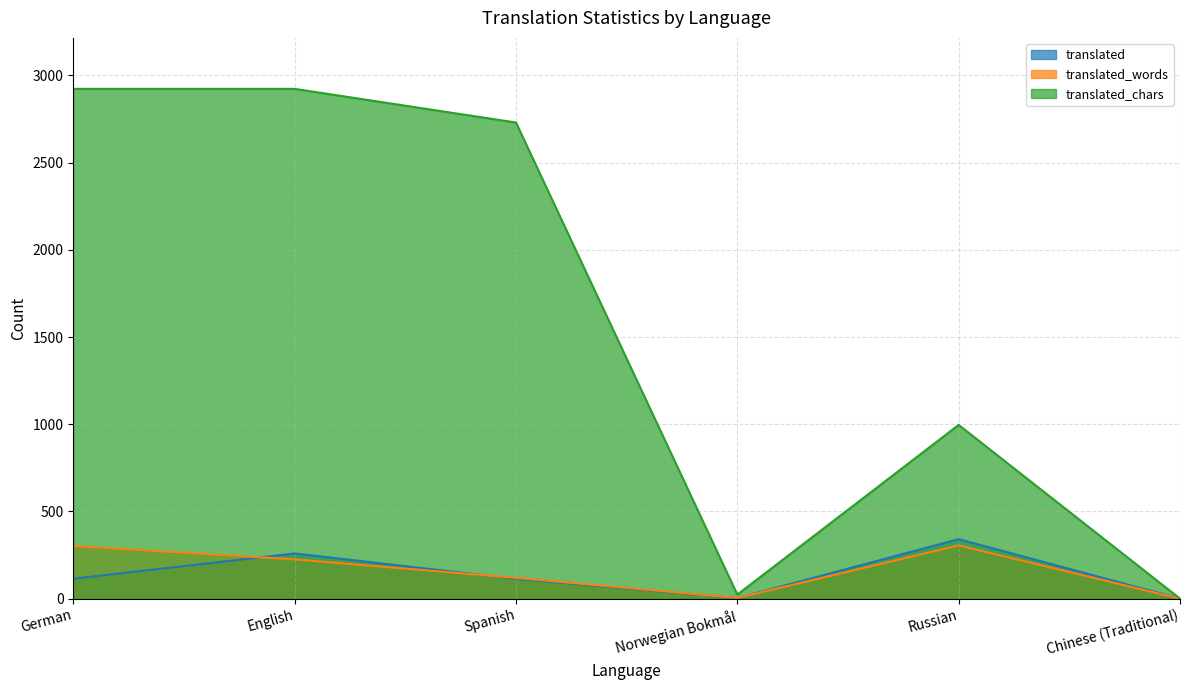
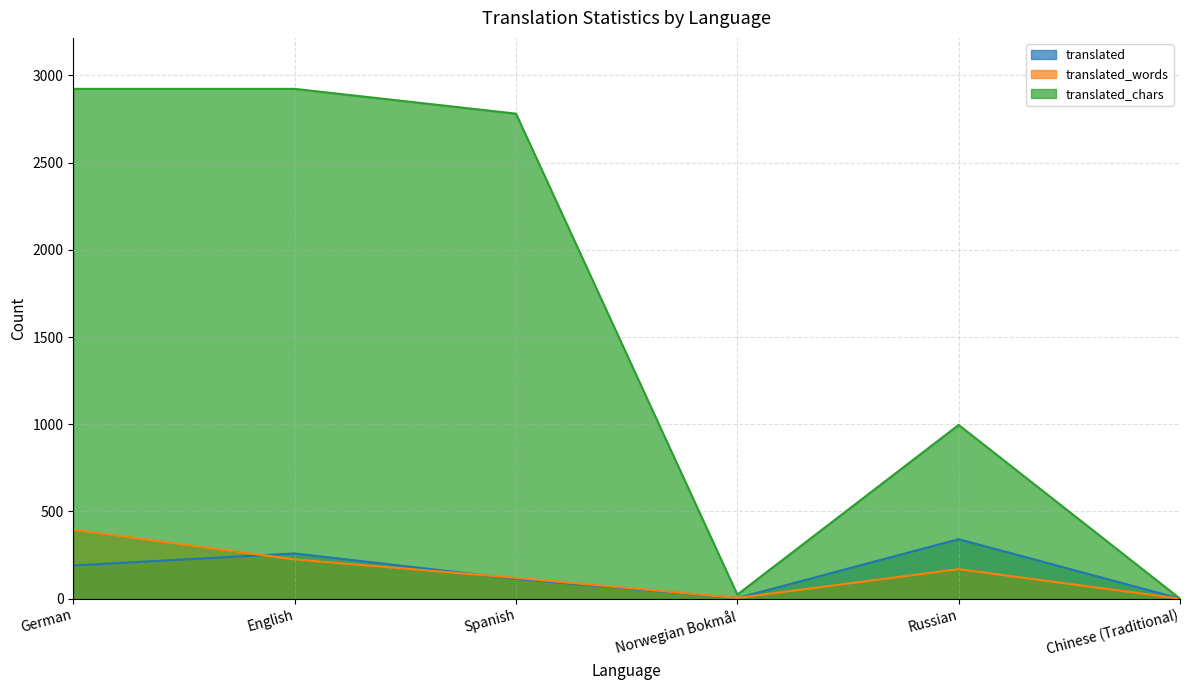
  {
    "translated": {
-     "German": 110,
+     "German": 190,
      "English": 260,
      "Russian": 340
    },
    "translated_words": {
-     "German": 300,
+     "German": 400,
      "English": 230,
-     "Russian": 310
+     "Russian": 170
    },
    "translated_chars": {
      "German": 2920,
      "English": 2920,
-     "Spanish": 2730,
+     "Spanish": 2780,
      "Norwegian Bokmål": 20,
      "Russian": 1000
    }
  }
